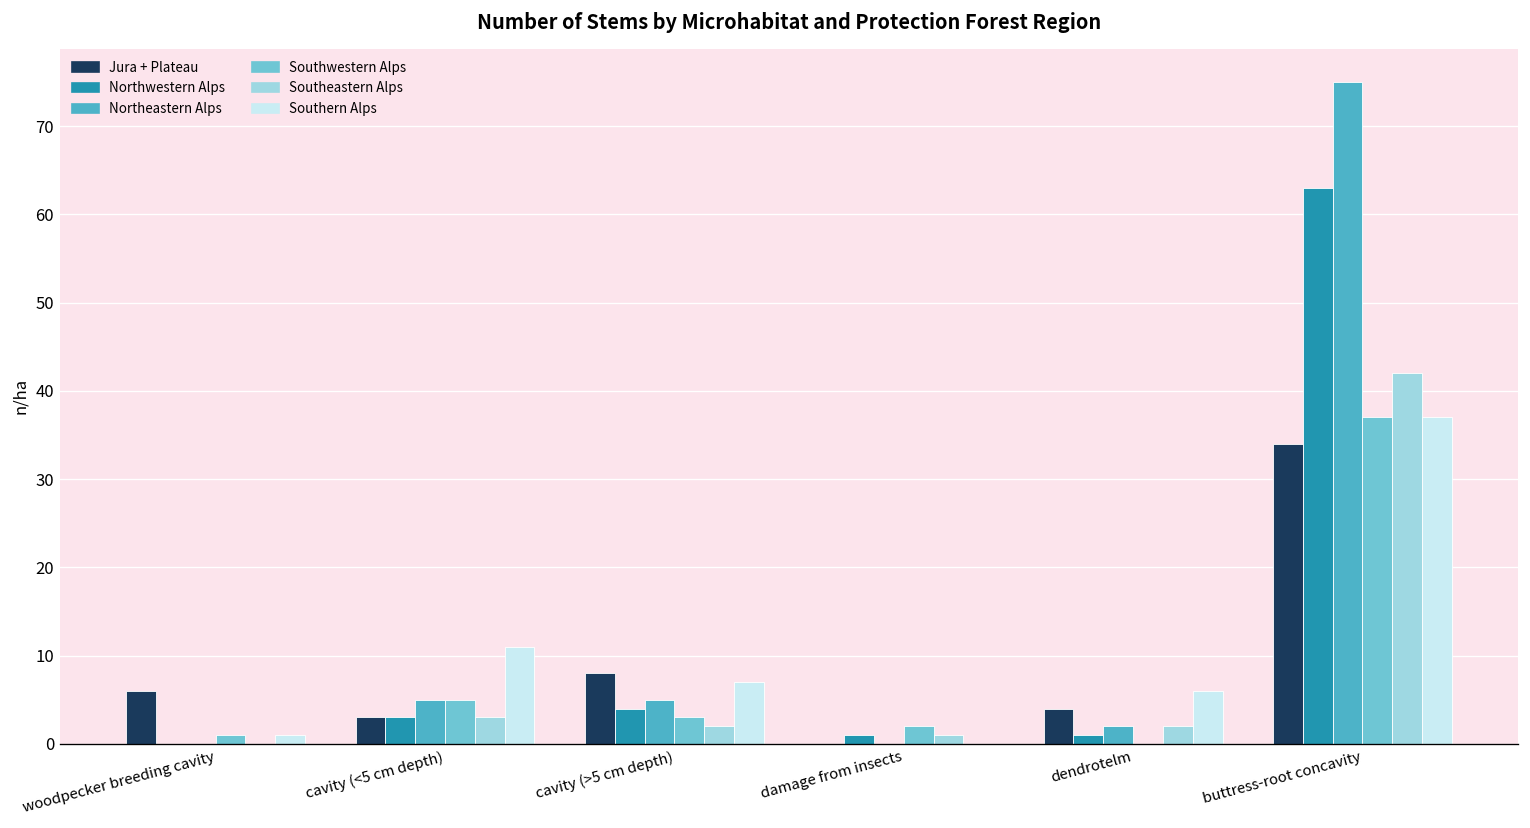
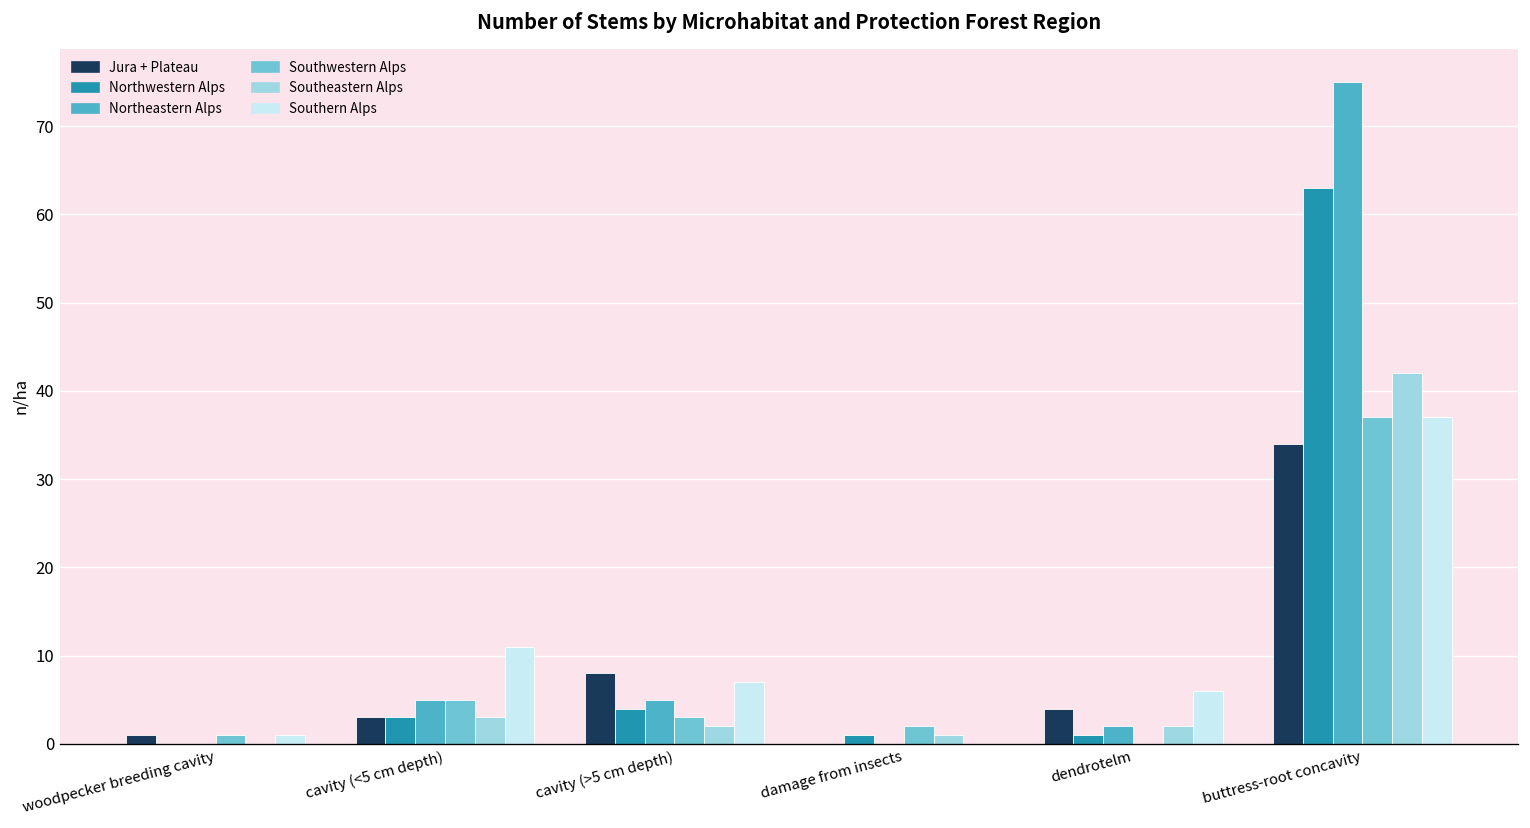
  {
    "Jura + Plateau": {
-     "woodpecker breeding cavity": 6,
+     "woodpecker breeding cavity": 1,
      "cavity (<5 cm depth)": 3,
      "cavity (>5 cm depth)": 8,
      "damage from insects": 0,
      "dendrotelm": 4,
      "buttress-root concavity": 34
    }
  }
